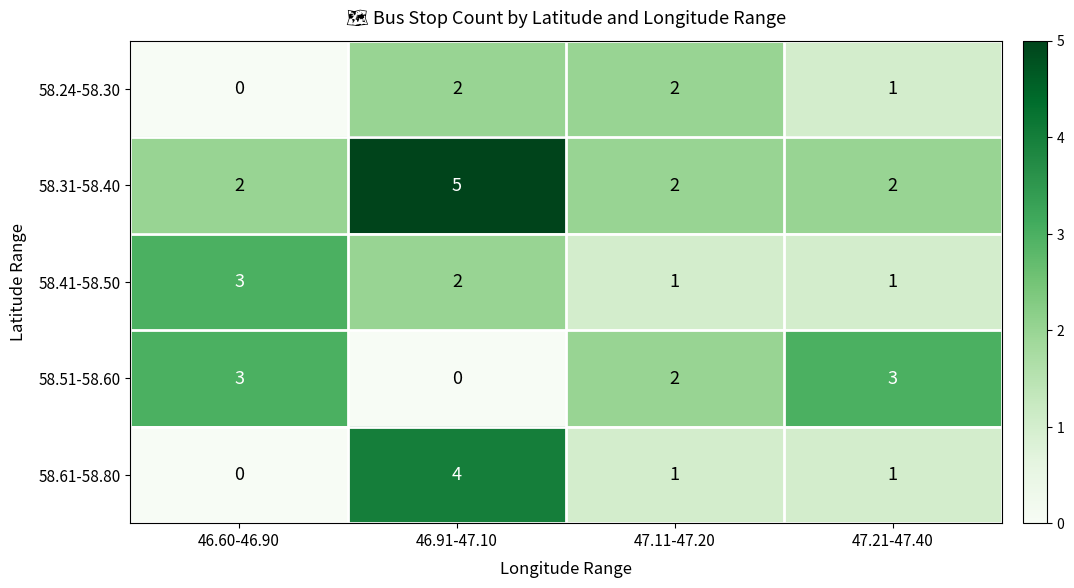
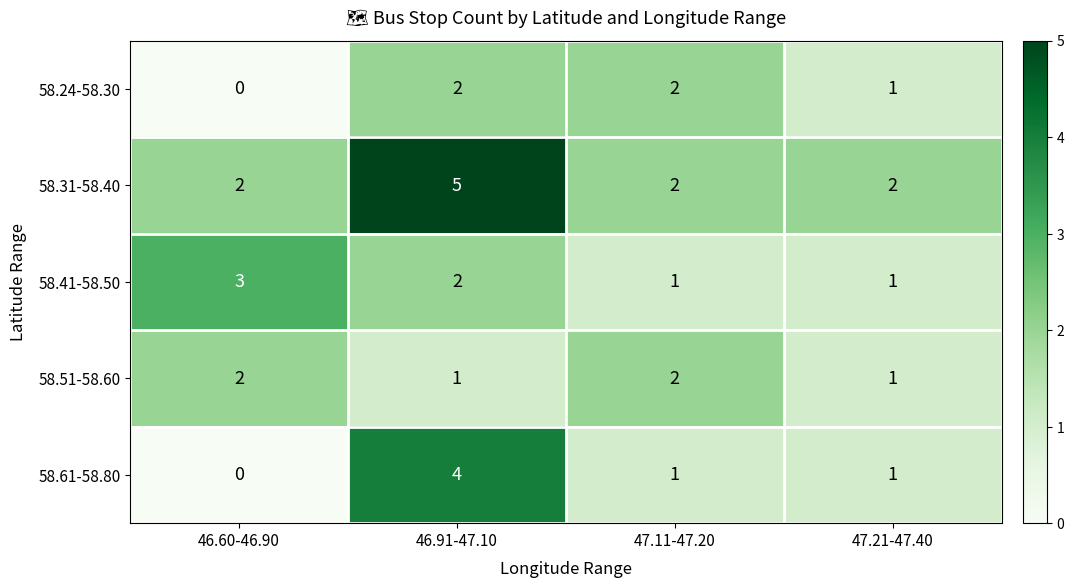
  {
    "58.24-58.30": {
      "46.60-46.90": 0,
      "46.91-47.10": 2,
      "47.11-47.20": 2,
      "47.21-47.40": 1
    },
    "58.31-58.40": {
      "46.60-46.90": 2,
      "46.91-47.10": 5,
      "47.11-47.20": 2,
      "47.21-47.40": 2
    },
    "58.41-58.50": {
      "46.60-46.90": 3,
      "46.91-47.10": 2,
      "47.11-47.20": 1,
      "47.21-47.40": 1
    },
    "58.51-58.60": {
-     "46.60-46.90": 3,
-     "46.91-47.10": 0,
+     "46.60-46.90": 2,
+     "46.91-47.10": 1,
      "47.11-47.20": 2,
-     "47.21-47.40": 3
+     "47.21-47.40": 1
    },
    "58.61-58.80": {
      "46.60-46.90": 0,
      "46.91-47.10": 4,
      "47.11-47.20": 1,
      "47.21-47.40": 1
    }
  }
